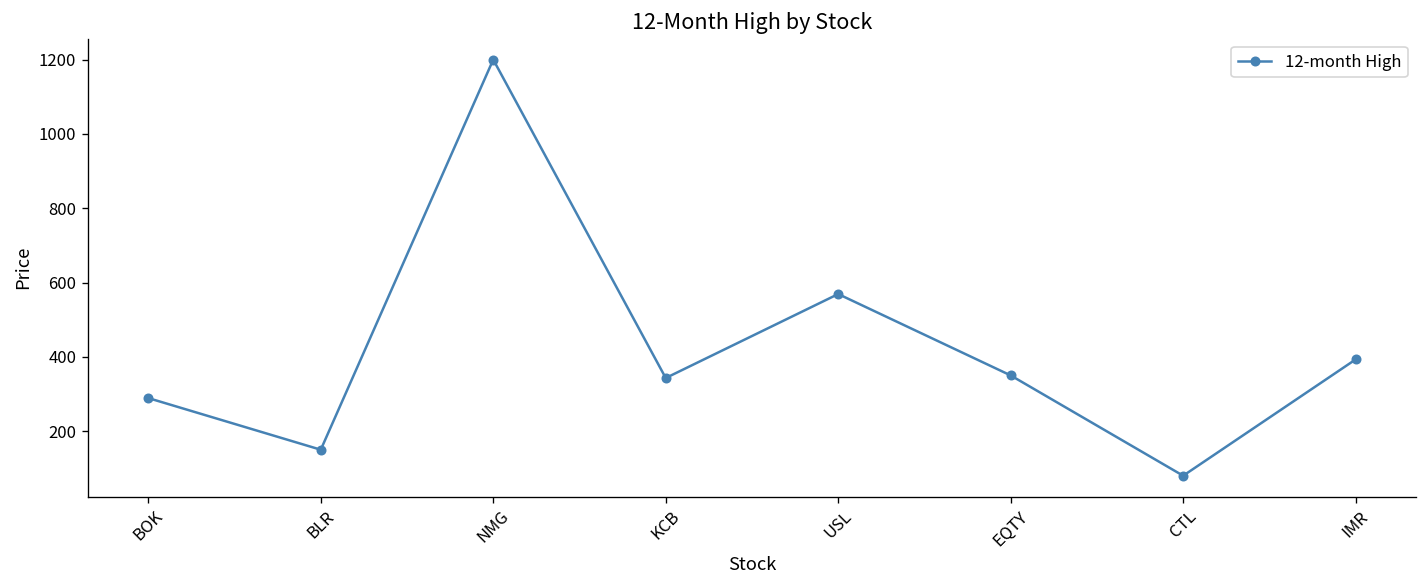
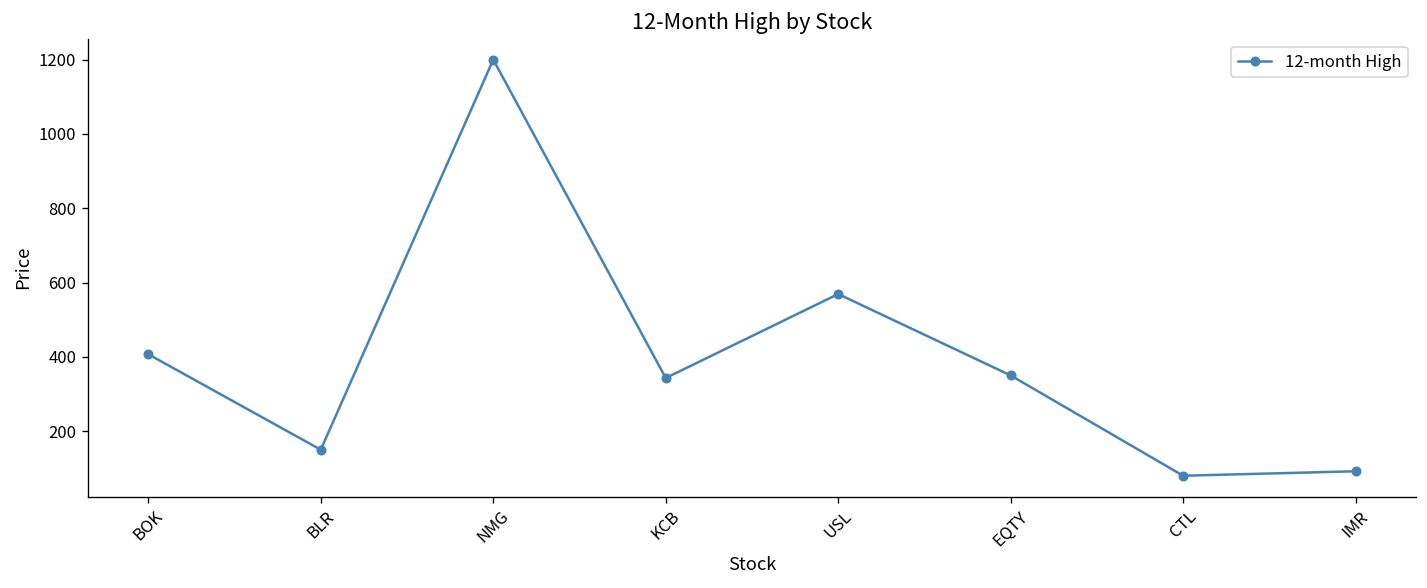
  {
-   "BOK": 290,
+   "BOK": 410,
    "BLR": 150,
    "NMG": 1200,
    "KCB": 340,
    "USL": 570,
    "EQTY": 350,
    "CTL": 80,
-   "IMR": 390
+   "IMR": 90
  }
